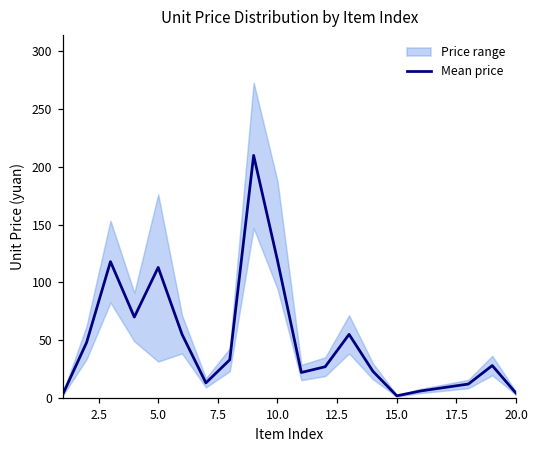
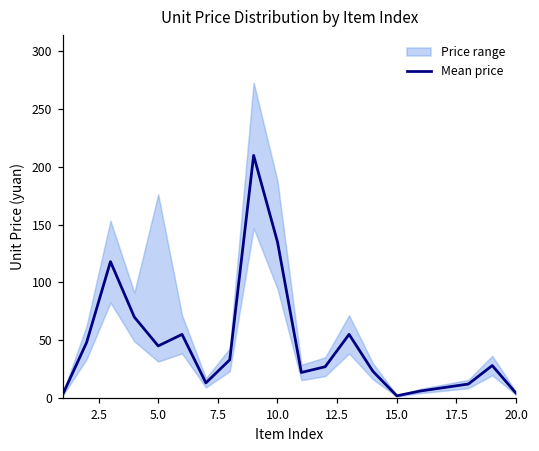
  {
    "Mean price": {
-     "5.0": 113,
-     "10.0": 119
+     "5.0": 45,
+     "10.0": 135
    }
  }
